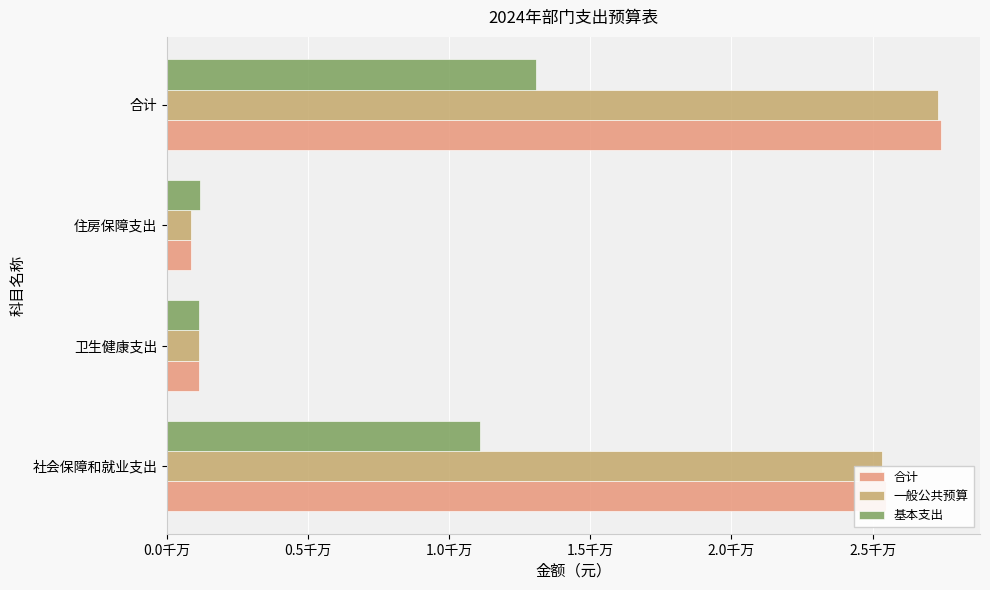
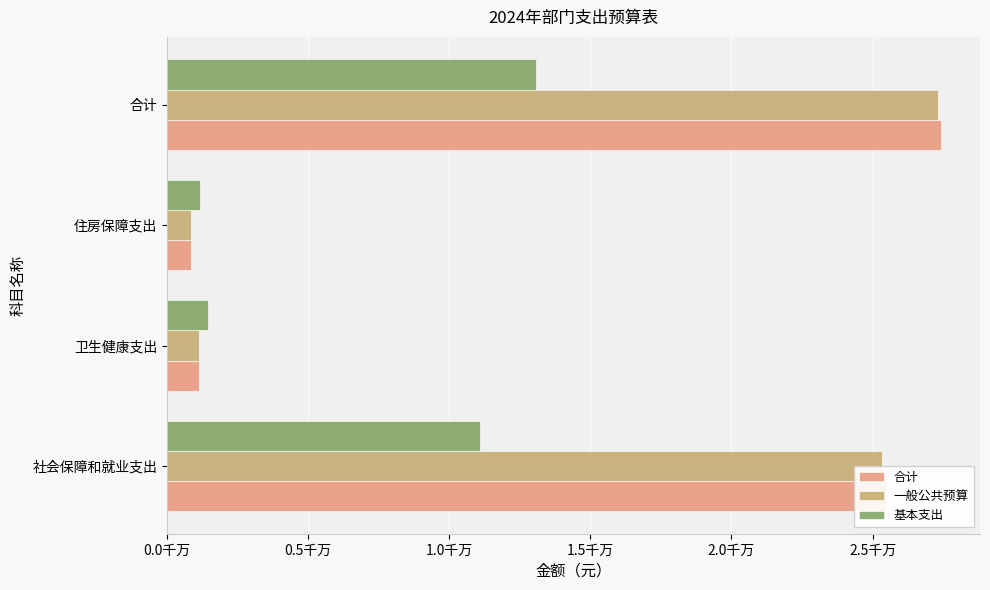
  {
    "基本支出": {
      "合计": "1.31千万",
      "住房保障支出": "0.12千万",
-     "卫生健康支出": "0.11千万",
+     "卫生健康支出": "0.15千万",
      "社会保障和就业支出": "1.11千万"
    }
  }
